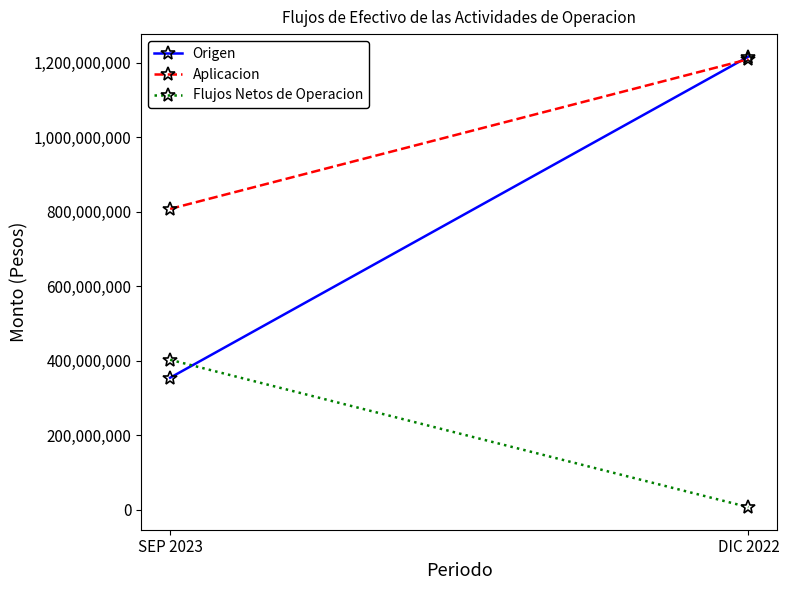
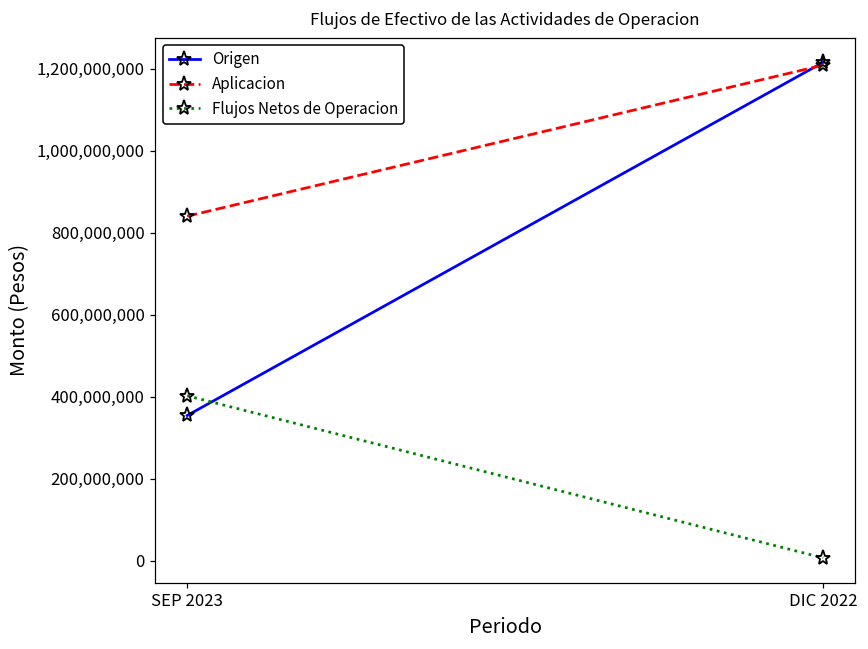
  {
    "Origen": {
      "SEP 2023": "350,000,000",
      "DIC 2022": "1,220,000,000"
    },
    "Aplicacion": {
-     "SEP 2023": "810,000,000",
+     "SEP 2023": "840,000,000",
      "DIC 2022": "1,210,000,000"
    },
    "Flujos Netos de Operacion": {
      "SEP 2023": "400,000,000",
      "DIC 2022": "10,000,000"
    }
  }
